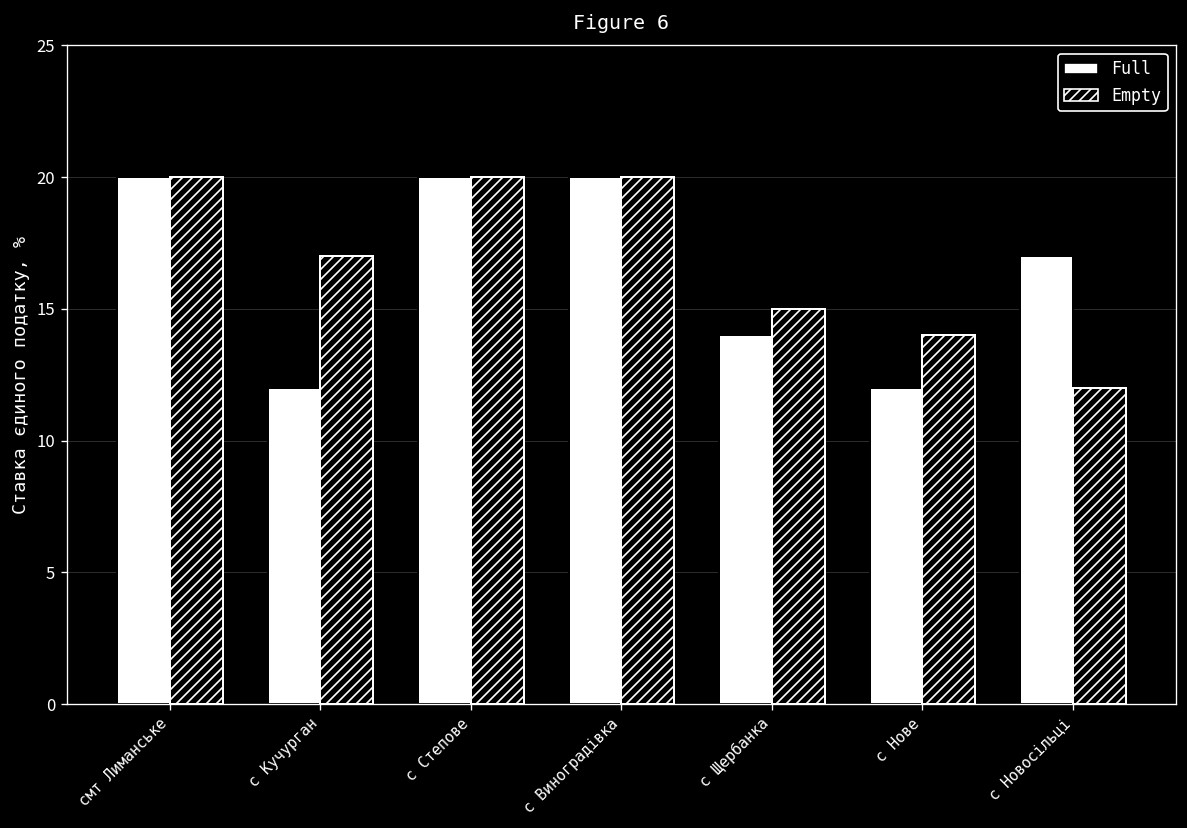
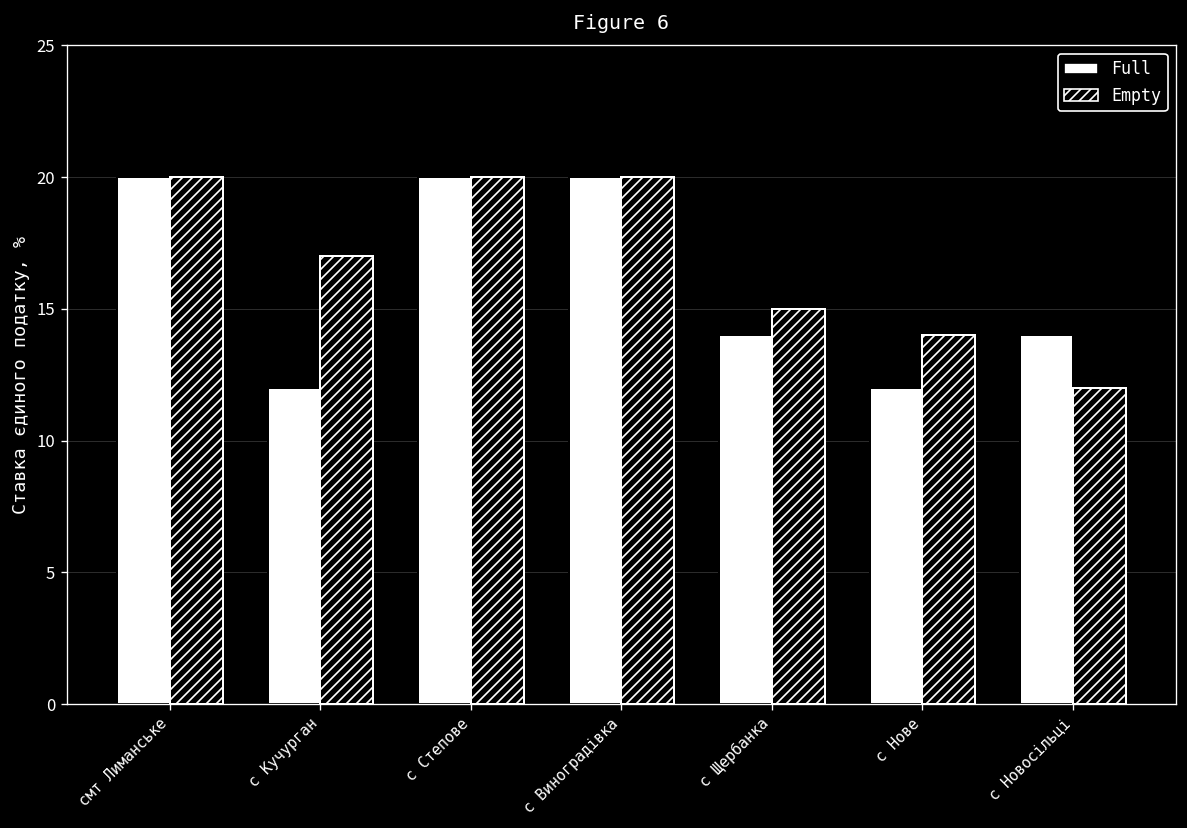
  {
    "Full": {
      "смт Лиманське": 20,
      "с Кучурган": 12,
      "с Степове": 20,
      "с Виноградівка": 20,
      "с Щербанка": 14,
      "с Нове": 12,
-     "с Новосільці": 17
+     "с Новосільці": 14
    },
    "Empty": {
      "смт Лиманське": 20,
      "с Кучурган": 17,
      "с Степове": 20,
      "с Виноградівка": 20,
      "с Щербанка": 15,
      "с Нове": 14,
      "с Новосільці": 12
    }
  }
